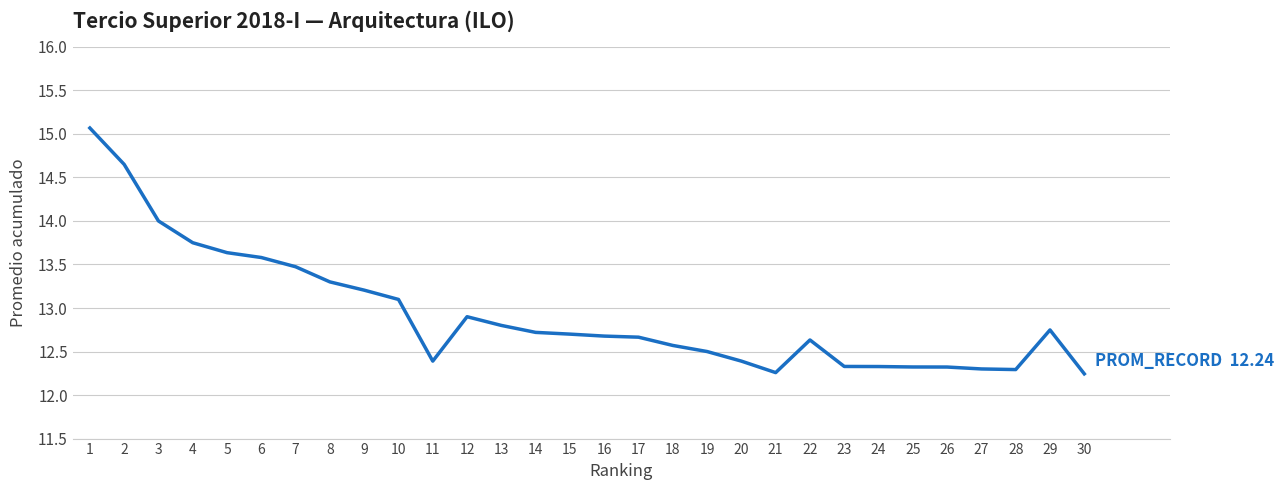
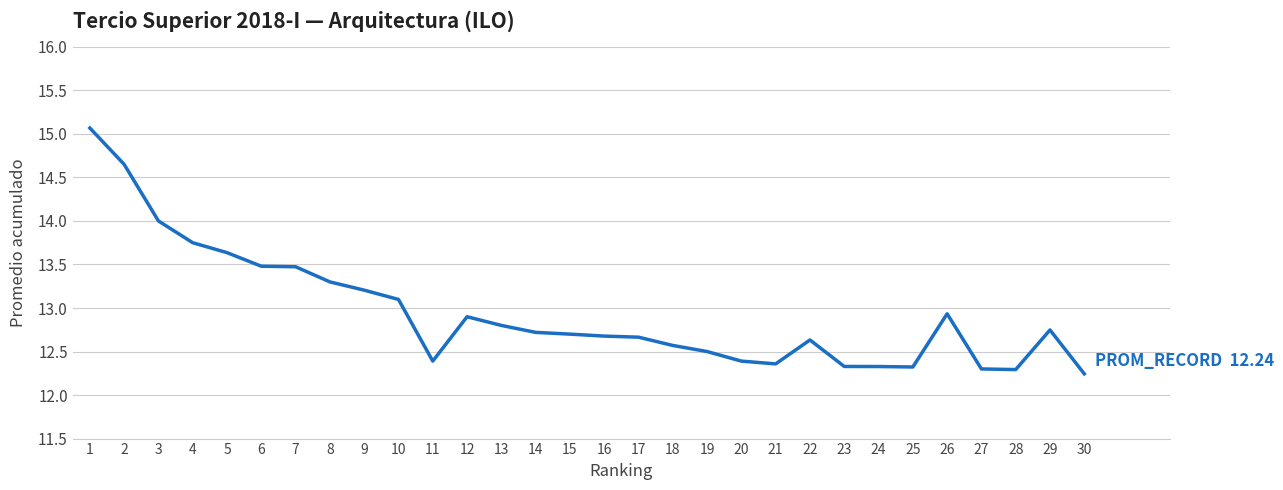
  {
    "1": 15.1,
    "2": 14.7,
    "3": 14.0,
    "4": 13.8,
    "5": 13.6,
-   "6": 13.6,
+   "6": 13.5,
    "7": 13.5,
    "8": 13.3,
    "9": 13.2,
    "10": 13.1,
    "11": 12.4,
    "12": 12.9,
    "13": 12.8,
    "14": 12.7,
    "15": 12.7,
    "16": 12.7,
    "17": 12.7,
    "18": 12.6,
    "19": 12.5,
    "20": 12.4,
-   "21": 12.3,
+   "21": 12.4,
    "22": 12.6,
    "23": 12.3,
    "24": 12.3,
    "25": 12.3,
-   "26": 12.3,
+   "26": 12.9,
    "27": 12.3,
    "28": 12.3,
    "29": 12.7
  }
